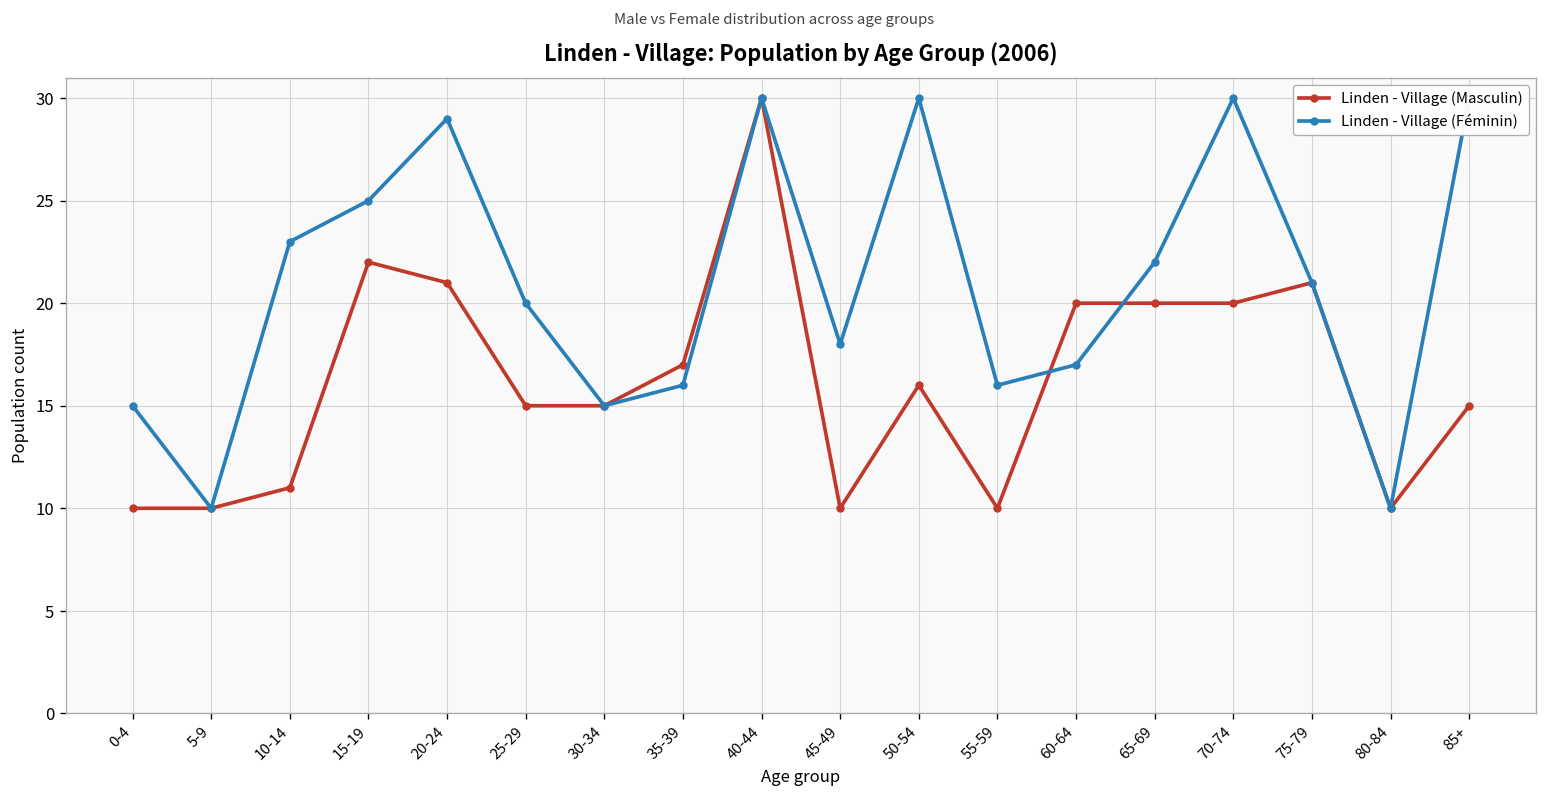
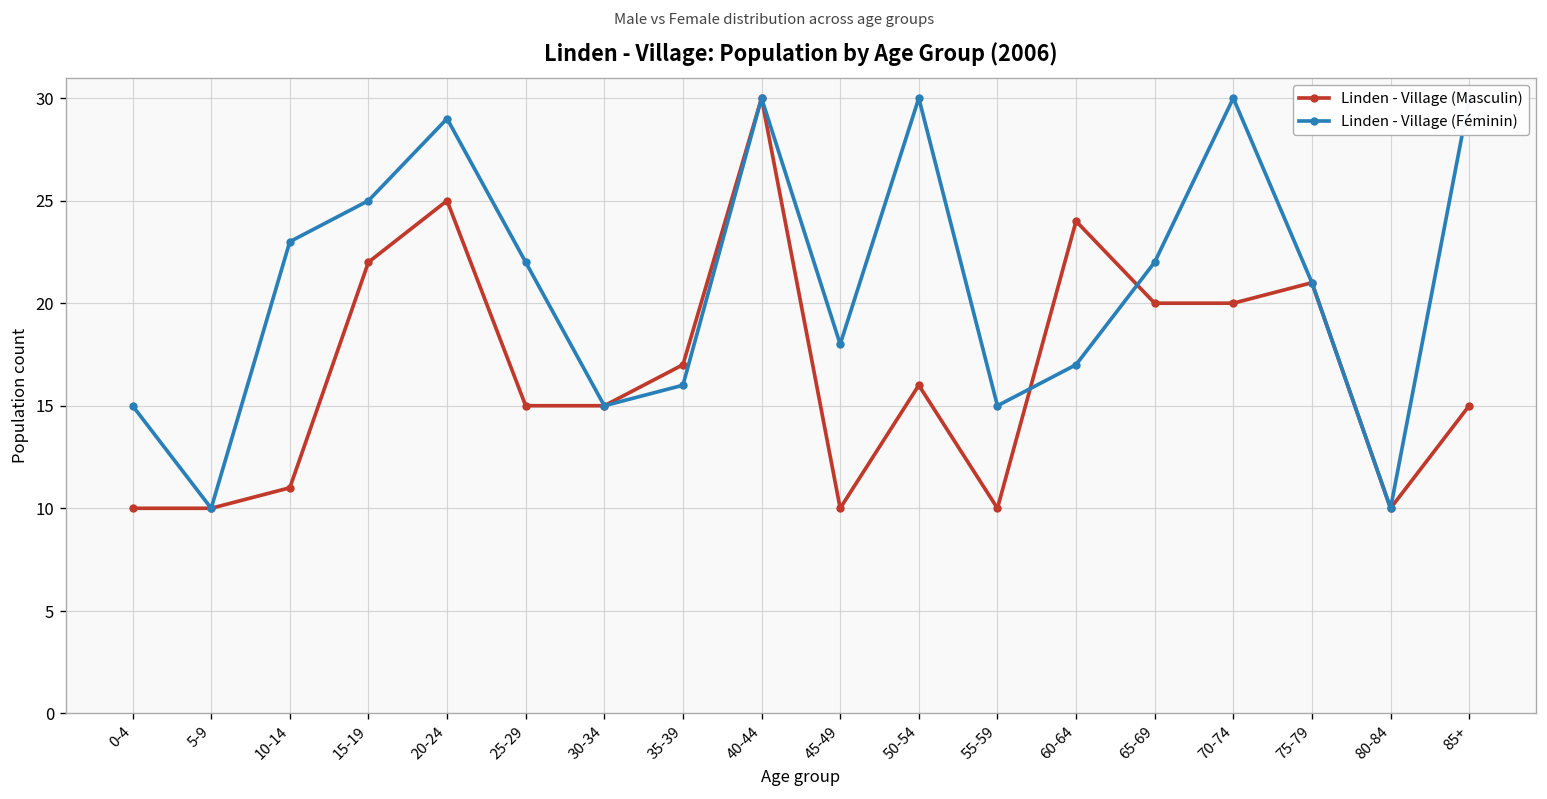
  {
    "Linden - Village (Masculin)": {
      "0-4": 10,
      "10-14": 11,
      "15-19": 22,
-     "20-24": 21,
+     "20-24": 25,
      "25-29": 15,
      "35-39": 17,
      "45-49": 10,
      "50-54": 16,
      "55-59": 10,
-     "60-64": 20,
+     "60-64": 24,
      "65-69": 20,
      "70-74": 20,
      "85+": 15
    },
    "Linden - Village (Féminin)": {
      "0-4": 15,
      "10-14": 23,
      "15-19": 25,
      "20-24": 29,
-     "25-29": 20,
+     "25-29": 22,
      "35-39": 16,
      "45-49": 18,
      "50-54": 30,
-     "55-59": 16,
+     "55-59": 15,
      "60-64": 17,
      "65-69": 22,
      "70-74": 30
    }
  }
